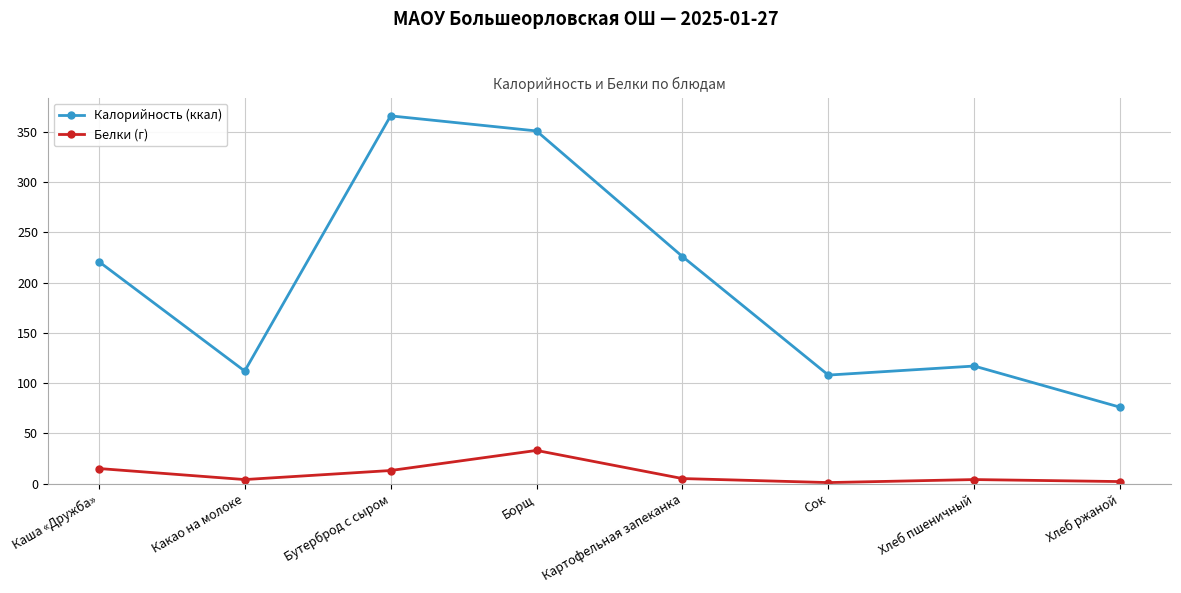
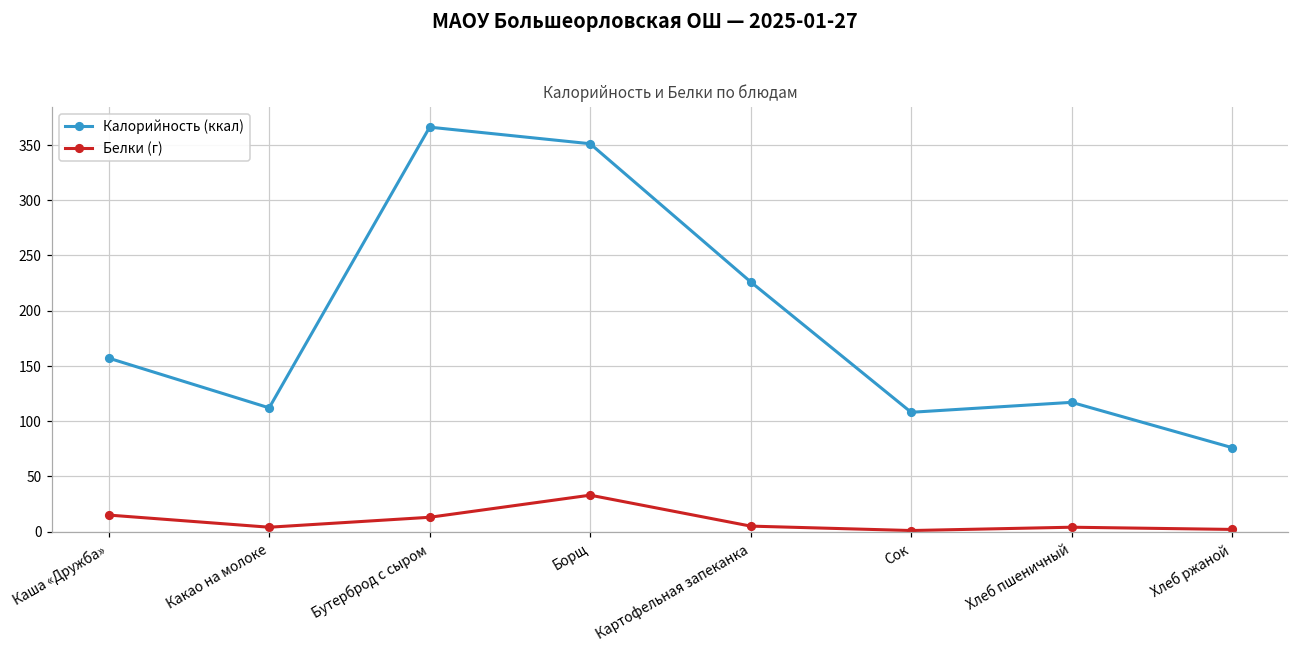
  {
    "Калорийность (ккал)": {
-     "Каша «Дружба»": 221,
+     "Каша «Дружба»": 157,
      "Какао на молоке": 112,
      "Бутерброд с сыром": 366,
      "Борщ": 351,
      "Картофельная запеканка": 226,
      "Сок": 108,
      "Хлеб пшеничный": 117,
      "Хлеб ржаной": 76
    },
    "Белки (г)": {
      "Каша «Дружба»": 15,
      "Какао на молоке": 4,
      "Бутерброд с сыром": 13,
      "Борщ": 33,
      "Картофельная запеканка": 5,
      "Сок": 1,
      "Хлеб пшеничный": 4,
      "Хлеб ржаной": 2
    }
  }
